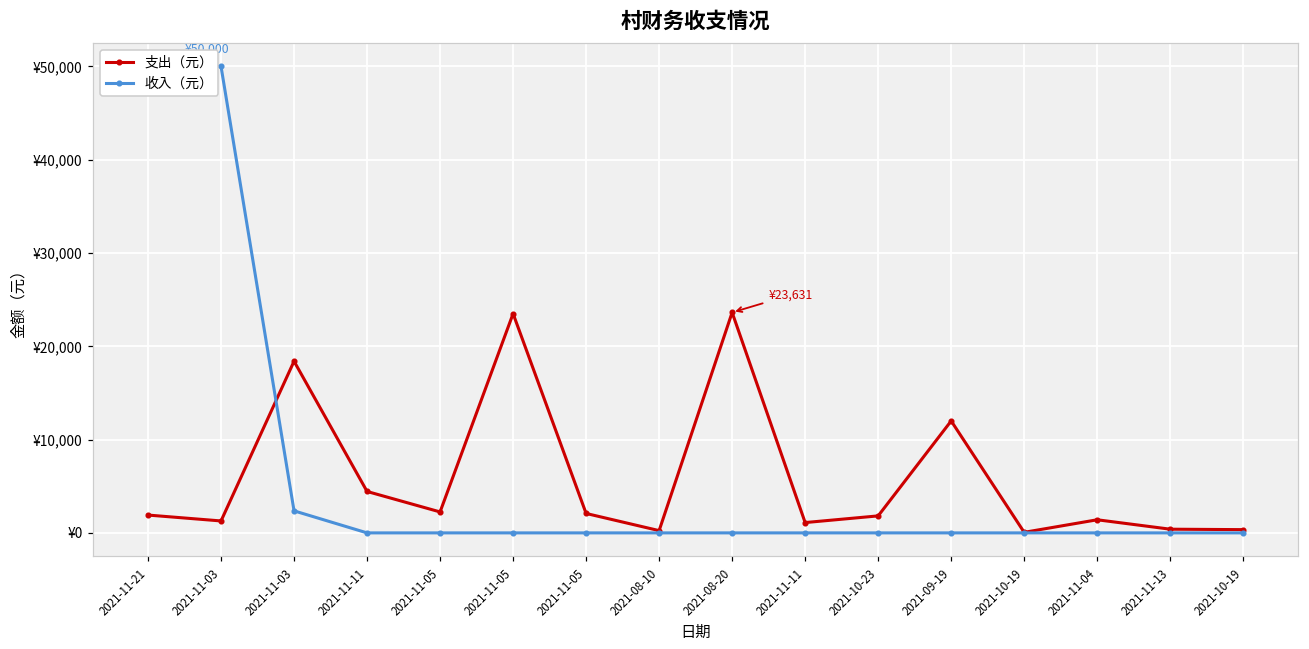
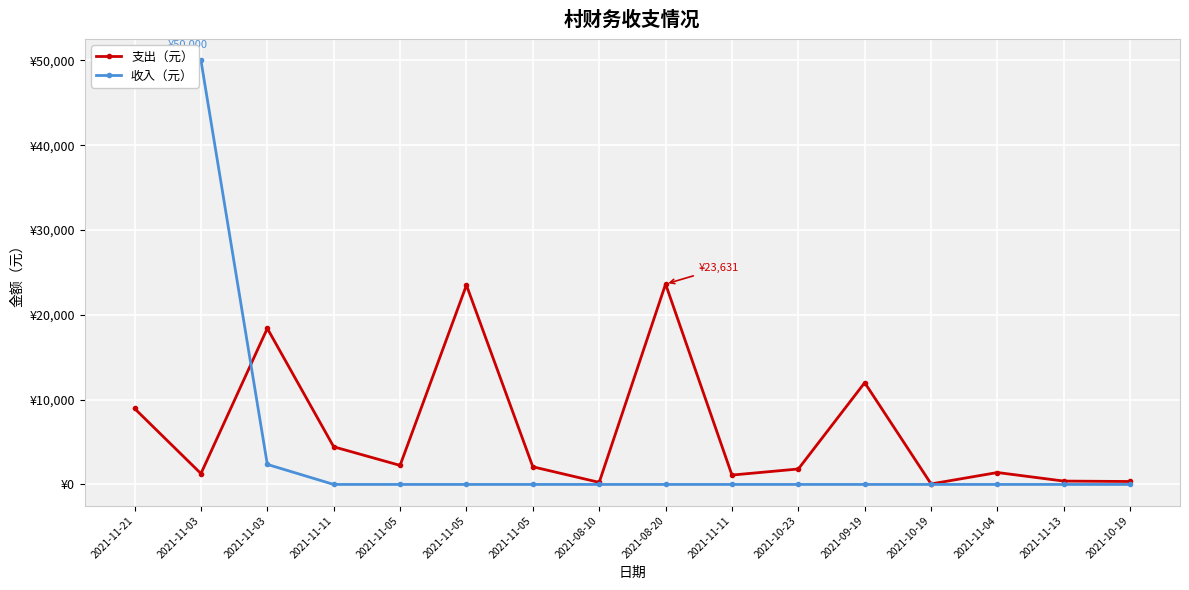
  {
    "支出（元）": {
-     "2021-11-21": "¥2,000",
+     "2021-11-21": "¥9,000",
      "2021-10-23": "¥2,000",
      "2021-09-19": "¥12,000",
      "2021-11-04": "¥1,000",
      "2021-11-13": "¥0"
    },
    "收入（元）": {
      "2021-08-20": "¥0",
      "2021-10-23": "¥0",
      "2021-09-19": "¥0",
      "2021-11-04": "¥0",
      "2021-11-13": "¥0"
    }
  }
